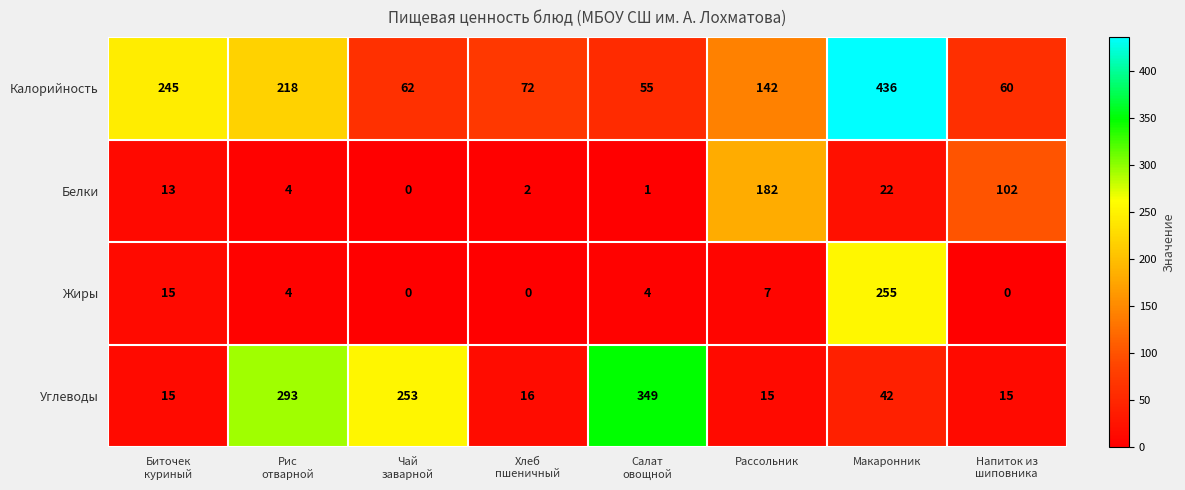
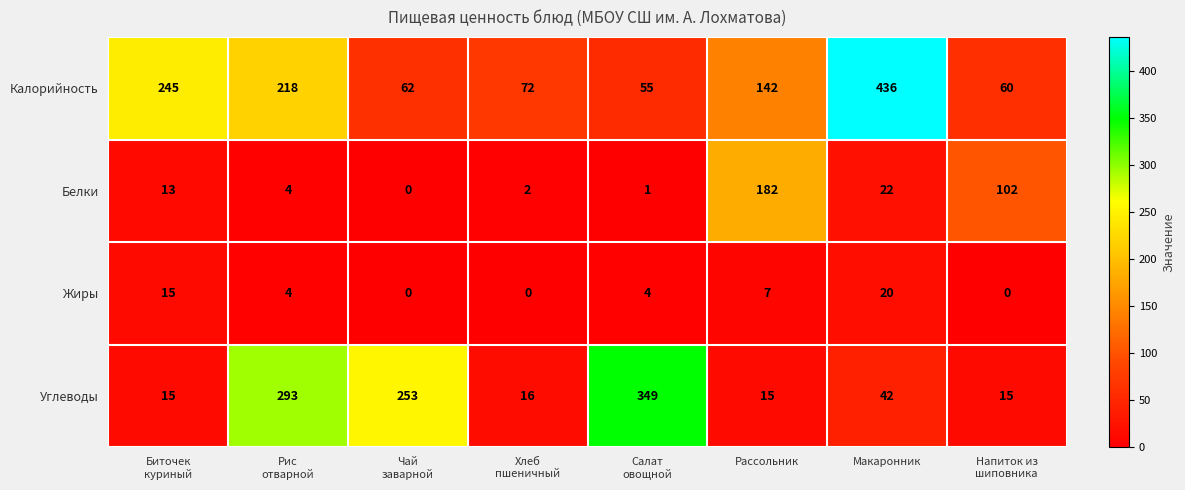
  {
    "Калорийность": {
      "Биточек куриный": 245,
      "Рис отварной": 218,
      "Чай заварной": 62,
      "Хлеб пшеничный": 72,
      "Салат овощной": 55,
      "Рассольник": 142,
      "Макаронник": 436,
      "Напиток из шиповника": 60
    },
    "Белки": {
      "Биточек куриный": 13,
      "Рис отварной": 4,
      "Чай заварной": 0,
      "Хлеб пшеничный": 2,
      "Салат овощной": 1,
      "Рассольник": 182,
      "Макаронник": 22,
      "Напиток из шиповника": 102
    },
    "Жиры": {
      "Биточек куриный": 15,
      "Рис отварной": 4,
      "Чай заварной": 0,
      "Хлеб пшеничный": 0,
      "Салат овощной": 4,
      "Рассольник": 7,
-     "Макаронник": 255,
+     "Макаронник": 20,
      "Напиток из шиповника": 0
    },
    "Углеводы": {
      "Биточек куриный": 15,
      "Рис отварной": 293,
      "Чай заварной": 253,
      "Хлеб пшеничный": 16,
      "Салат овощной": 349,
      "Рассольник": 15,
      "Макаронник": 42,
      "Напиток из шиповника": 15
    }
  }
